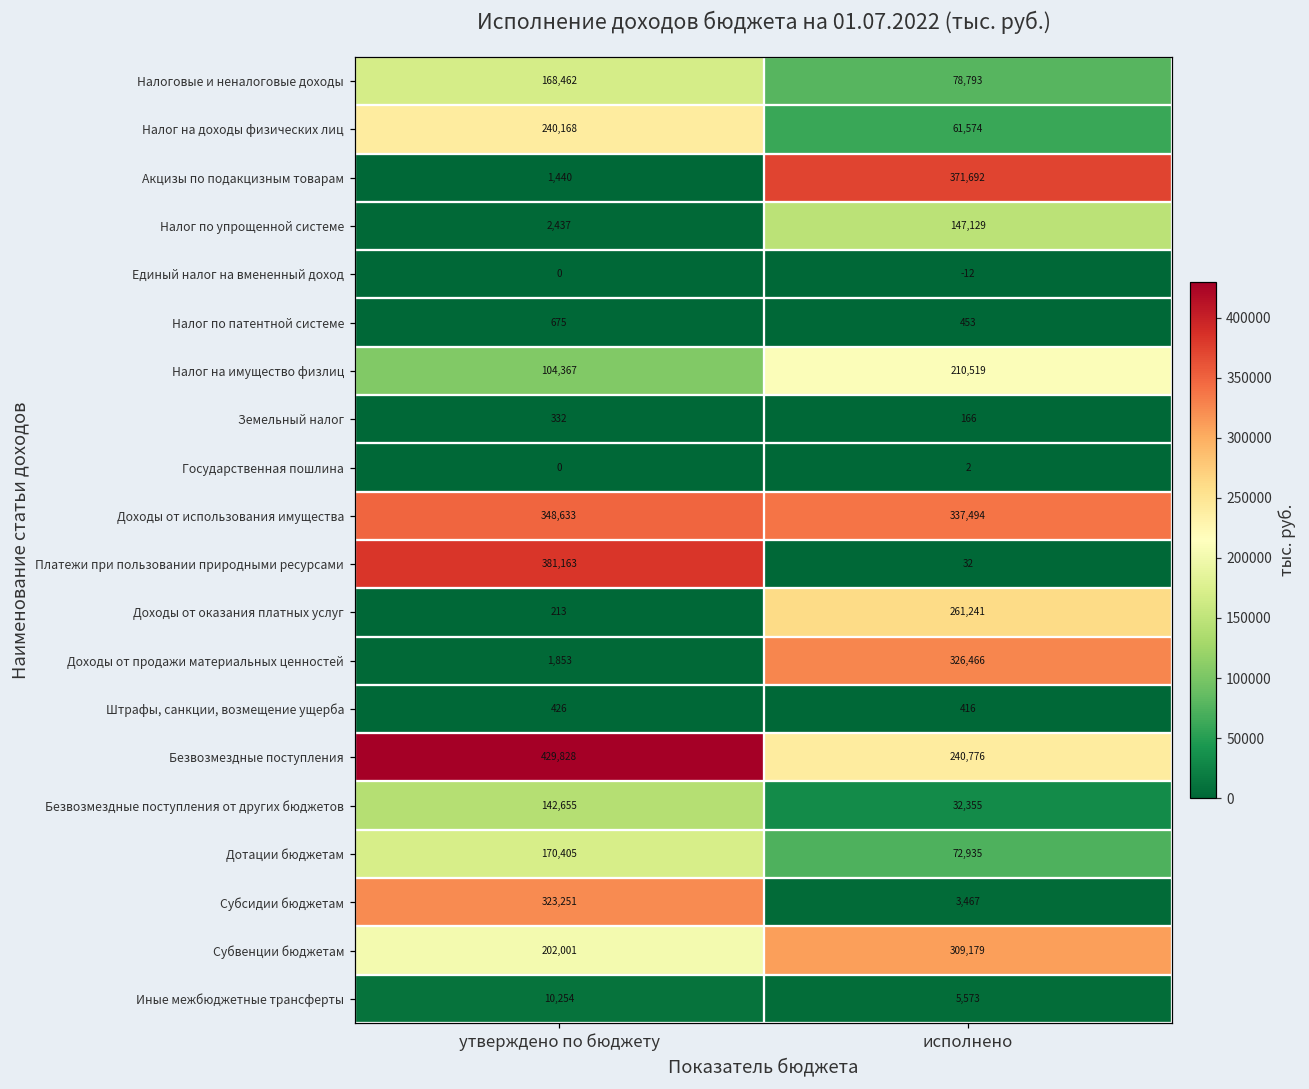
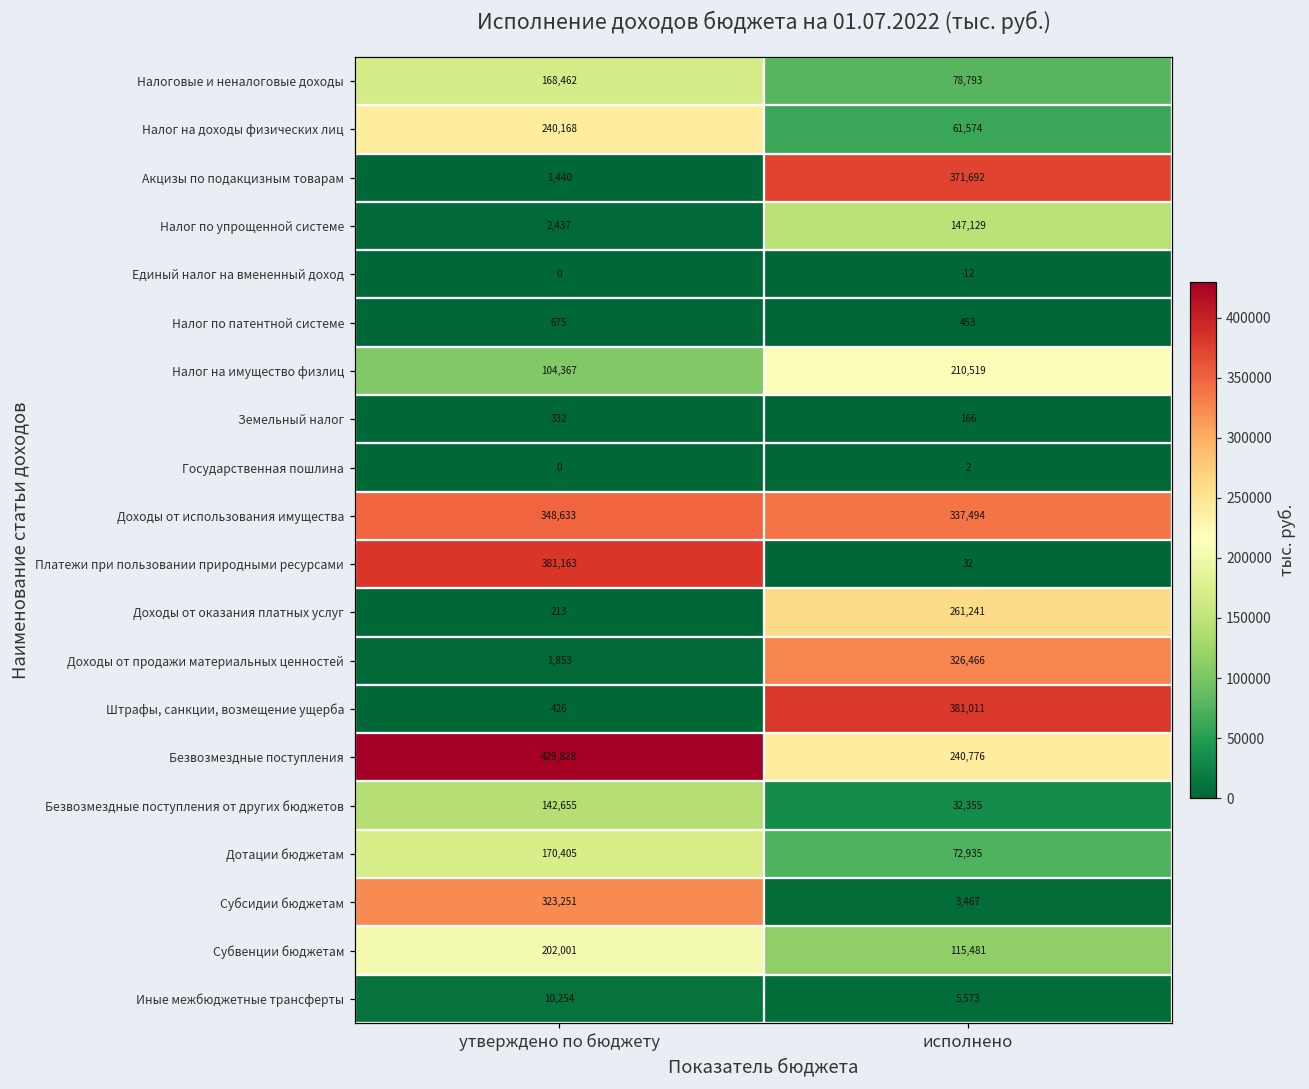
  {
    "Налоговые и неналоговые доходы": {
      "утверждено по бюджету": "168,462",
      "исполнено": "78,793"
    },
    "Налог на доходы физических лиц": {
      "утверждено по бюджету": "240,168",
      "исполнено": "61,574"
    },
    "Акцизы по подакцизным товарам": {
      "утверждено по бюджету": "1,440",
      "исполнено": "371,692"
    },
    "Налог по упрощенной системе": {
      "утверждено по бюджету": "2,437",
      "исполнено": "147,129"
    },
    "Единый налог на вмененный доход": {
      "утверждено по бюджету": "0",
      "исполнено": "-12"
    },
    "Налог по патентной системе": {
      "утверждено по бюджету": "675",
      "исполнено": "453"
    },
    "Налог на имущество физлиц": {
      "утверждено по бюджету": "104,367",
      "исполнено": "210,519"
    },
    "Земельный налог": {
      "утверждено по бюджету": "332",
      "исполнено": "166"
    },
    "Государственная пошлина": {
      "утверждено по бюджету": "0",
      "исполнено": "2"
    },
    "Доходы от использования имущества": {
      "утверждено по бюджету": "348,633",
      "исполнено": "337,494"
    },
    "Платежи при пользовании природными ресурсами": {
      "утверждено по бюджету": "381,163",
      "исполнено": "32"
    },
    "Доходы от оказания платных услуг": {
      "утверждено по бюджету": "213",
      "исполнено": "261,241"
    },
    "Доходы от продажи материальных ценностей": {
      "утверждено по бюджету": "1,853",
      "исполнено": "326,466"
    },
    "Штрафы, санкции, возмещение ущерба": {
      "утверждено по бюджету": "426",
-     "исполнено": "416"
+     "исполнено": "381,011"
    },
    "Безвозмездные поступления": {
      "утверждено по бюджету": "429,828",
      "исполнено": "240,776"
    },
    "Безвозмездные поступления от других бюджетов": {
      "утверждено по бюджету": "142,655",
      "исполнено": "32,355"
    },
    "Дотации бюджетам": {
      "утверждено по бюджету": "170,405",
      "исполнено": "72,935"
    },
    "Субсидии бюджетам": {
      "утверждено по бюджету": "323,251",
      "исполнено": "3,467"
    },
    "Субвенции бюджетам": {
      "утверждено по бюджету": "202,001",
-     "исполнено": "309,179"
+     "исполнено": "115,481"
    },
    "Иные межбюджетные трансферты": {
      "утверждено по бюджету": "10,254",
      "исполнено": "5,573"
    }
  }
